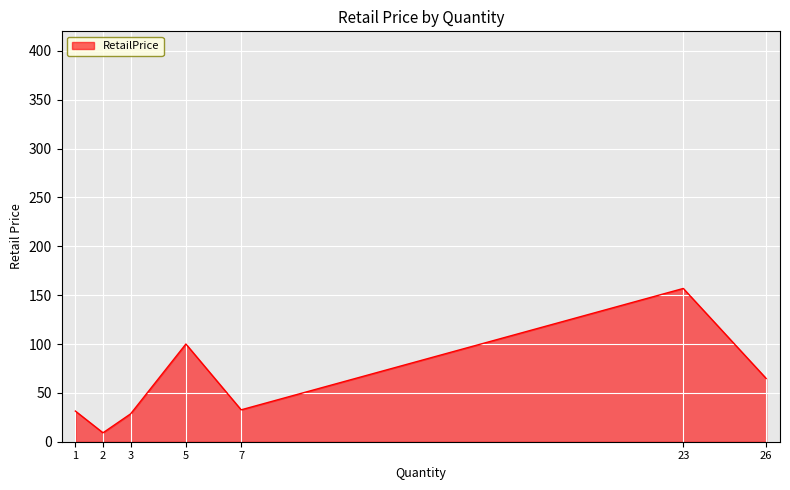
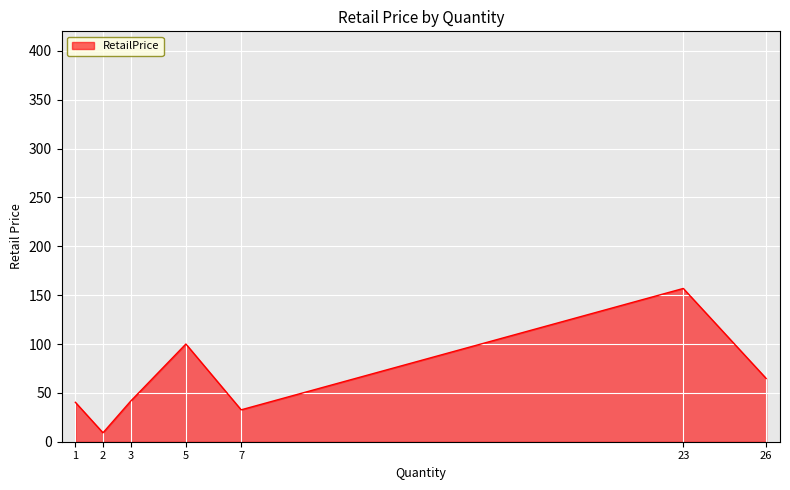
  {
-   "1": 30,
+   "1": 40,
    "2": 10,
-   "3": 30,
+   "3": 40,
    "5": 100,
    "7": 30,
    "23": 160,
    "26": 60
  }
